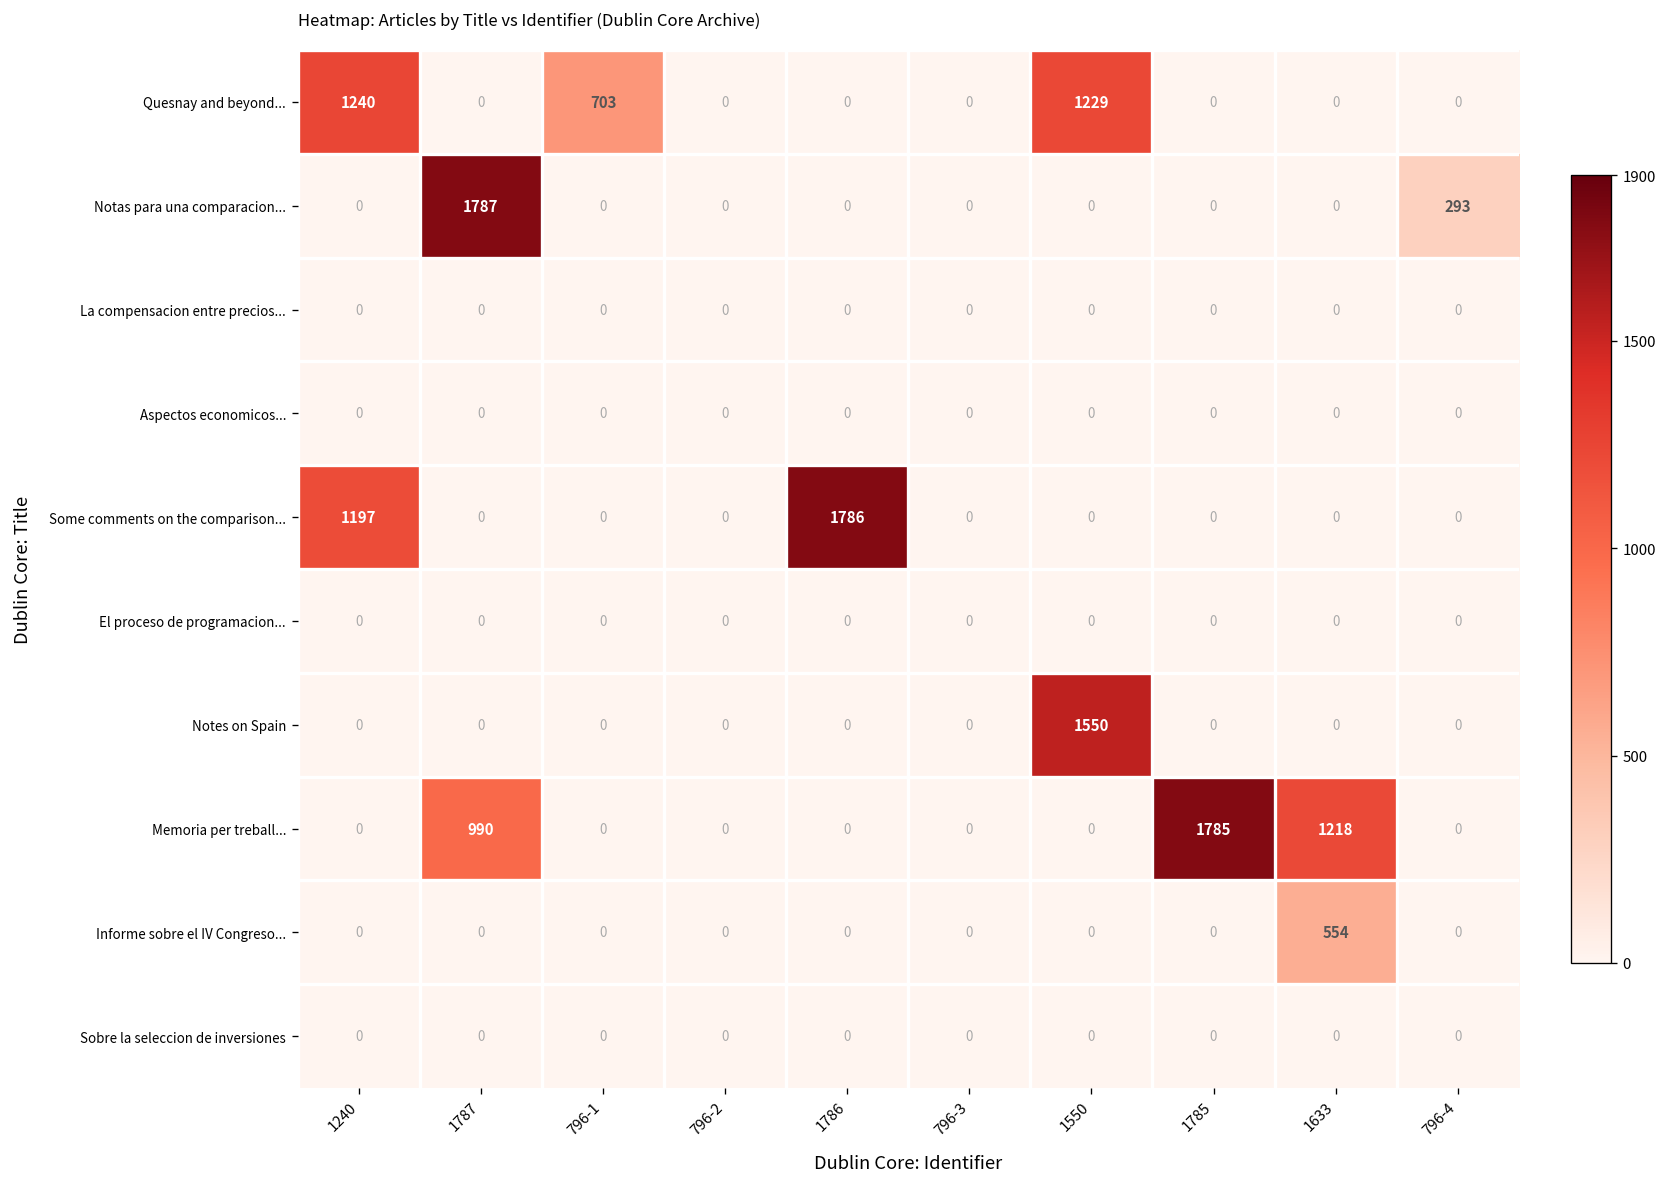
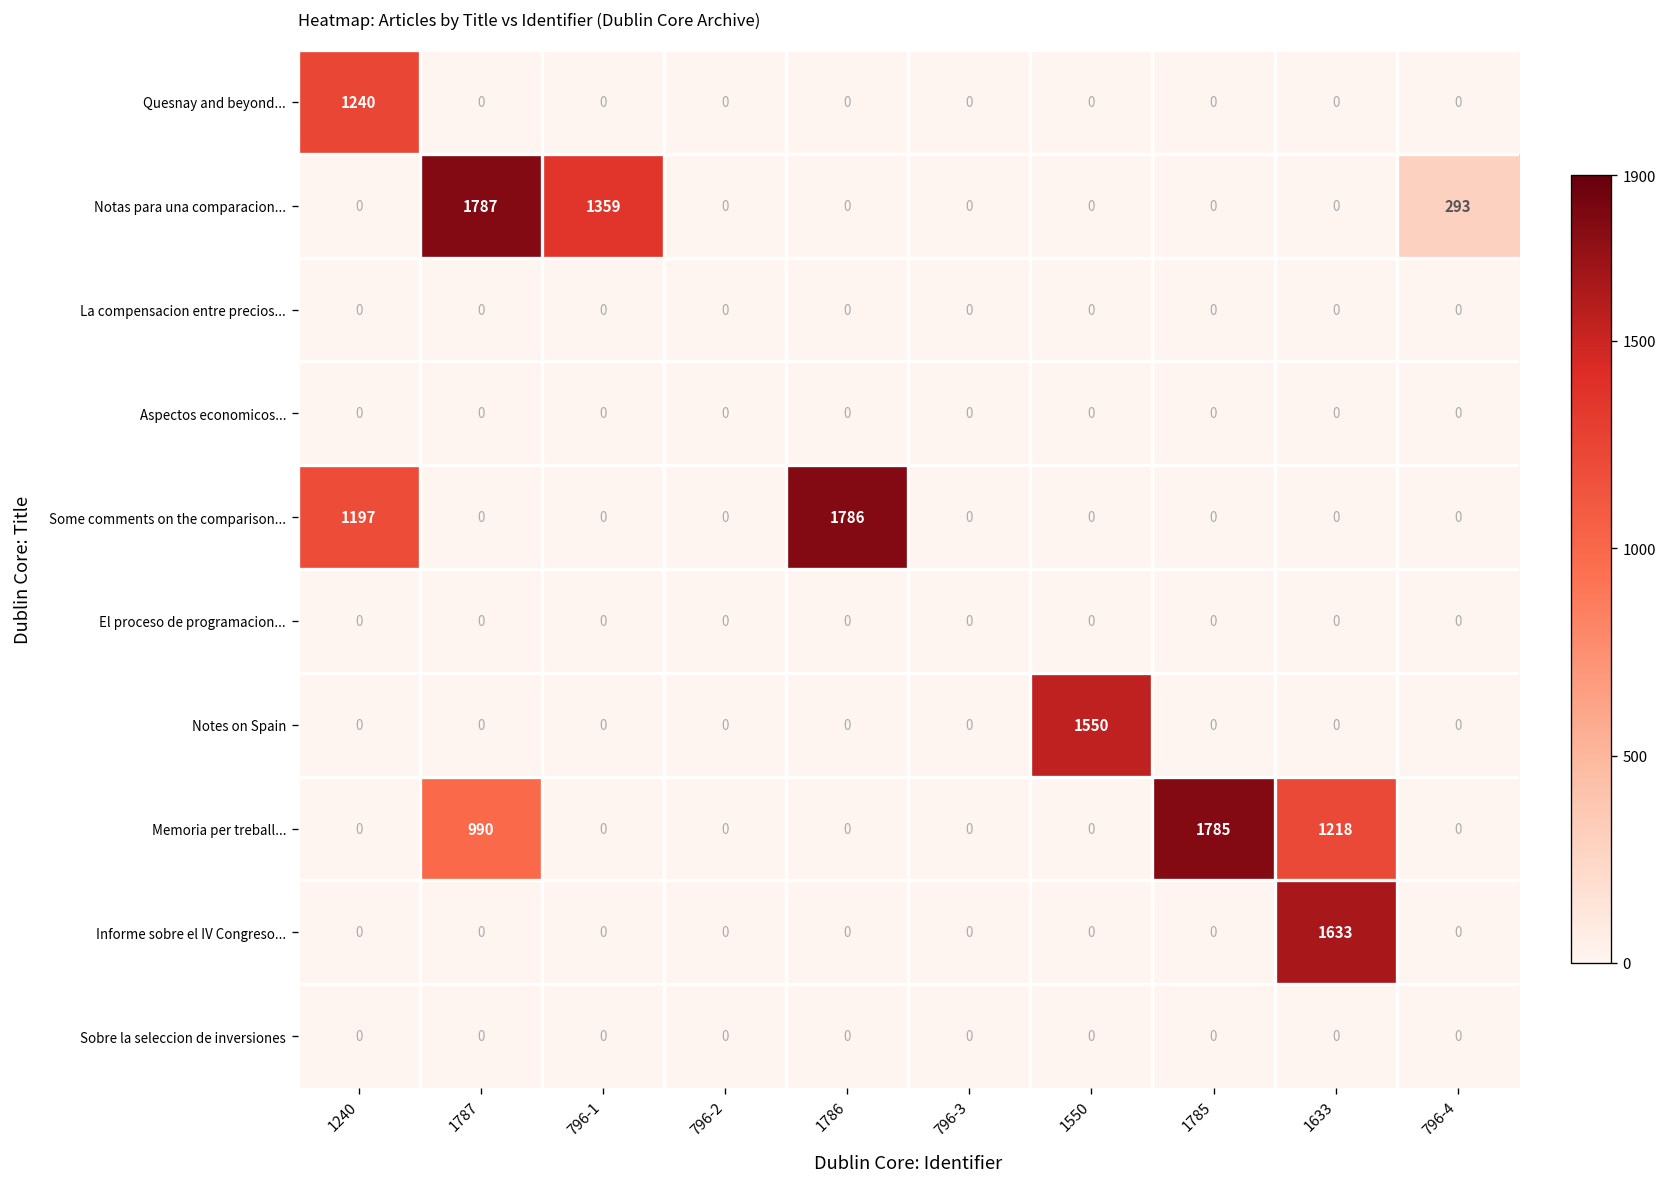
  {
    "Quesnay and beyond...": {
      "1240": 1240,
      "1787": 0,
-     "796-1": 703,
+     "796-1": 0,
      "796-2": 0,
      "1786": 0,
      "796-3": 0,
-     "1550": 1229,
+     "1550": 0,
      "1785": 0,
      "1633": 0,
      "796-4": 0
    },
    "Notas para una comparacion...": {
      "1240": 0,
      "1787": 1787,
-     "796-1": 0,
+     "796-1": 1359,
      "796-2": 0,
      "1786": 0,
      "796-3": 0,
      "1550": 0,
      "1785": 0,
      "1633": 0,
      "796-4": 293
    },
    "La compensacion entre precios...": {
      "1240": 0,
      "1787": 0,
      "796-1": 0,
      "796-2": 0,
      "1786": 0,
      "796-3": 0,
      "1550": 0,
      "1785": 0,
      "1633": 0,
      "796-4": 0
    },
    "Aspectos economicos...": {
      "1240": 0,
      "1787": 0,
      "796-1": 0,
      "796-2": 0,
      "1786": 0,
      "796-3": 0,
      "1550": 0,
      "1785": 0,
      "1633": 0,
      "796-4": 0
    },
    "Some comments on the comparison...": {
      "1240": 1197,
      "1787": 0,
      "796-1": 0,
      "796-2": 0,
      "1786": 1786,
      "796-3": 0,
      "1550": 0,
      "1785": 0,
      "1633": 0,
      "796-4": 0
    },
    "El proceso de programacion...": {
      "1240": 0,
      "1787": 0,
      "796-1": 0,
      "796-2": 0,
      "1786": 0,
      "796-3": 0,
      "1550": 0,
      "1785": 0,
      "1633": 0,
      "796-4": 0
    },
    "Notes on Spain": {
      "1240": 0,
      "1787": 0,
      "796-1": 0,
      "796-2": 0,
      "1786": 0,
      "796-3": 0,
      "1550": 1550,
      "1785": 0,
      "1633": 0,
      "796-4": 0
    },
    "Memoria per treball...": {
      "1240": 0,
      "1787": 990,
      "796-1": 0,
      "796-2": 0,
      "1786": 0,
      "796-3": 0,
      "1550": 0,
      "1785": 1785,
      "1633": 1218,
      "796-4": 0
    },
    "Informe sobre el IV Congreso...": {
      "1240": 0,
      "1787": 0,
      "796-1": 0,
      "796-2": 0,
      "1786": 0,
      "796-3": 0,
      "1550": 0,
      "1785": 0,
-     "1633": 554,
+     "1633": 1633,
      "796-4": 0
    },
    "Sobre la seleccion de inversiones": {
      "1240": 0,
      "1787": 0,
      "796-1": 0,
      "796-2": 0,
      "1786": 0,
      "796-3": 0,
      "1550": 0,
      "1785": 0,
      "1633": 0,
      "796-4": 0
    }
  }
